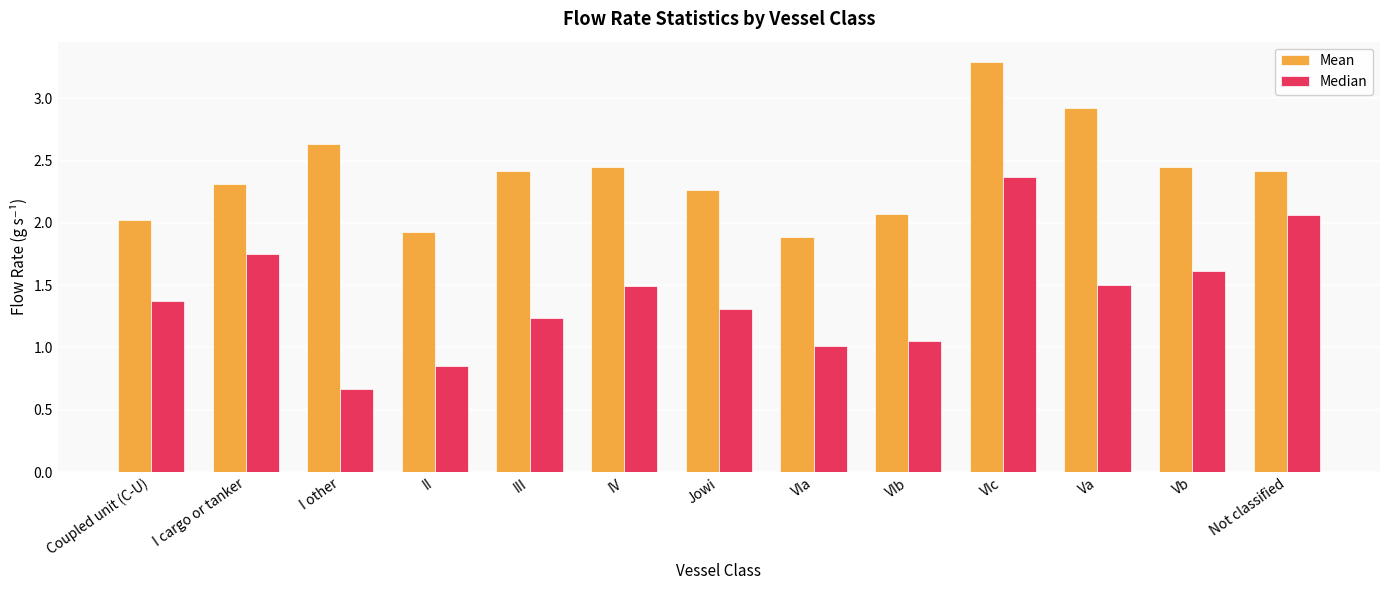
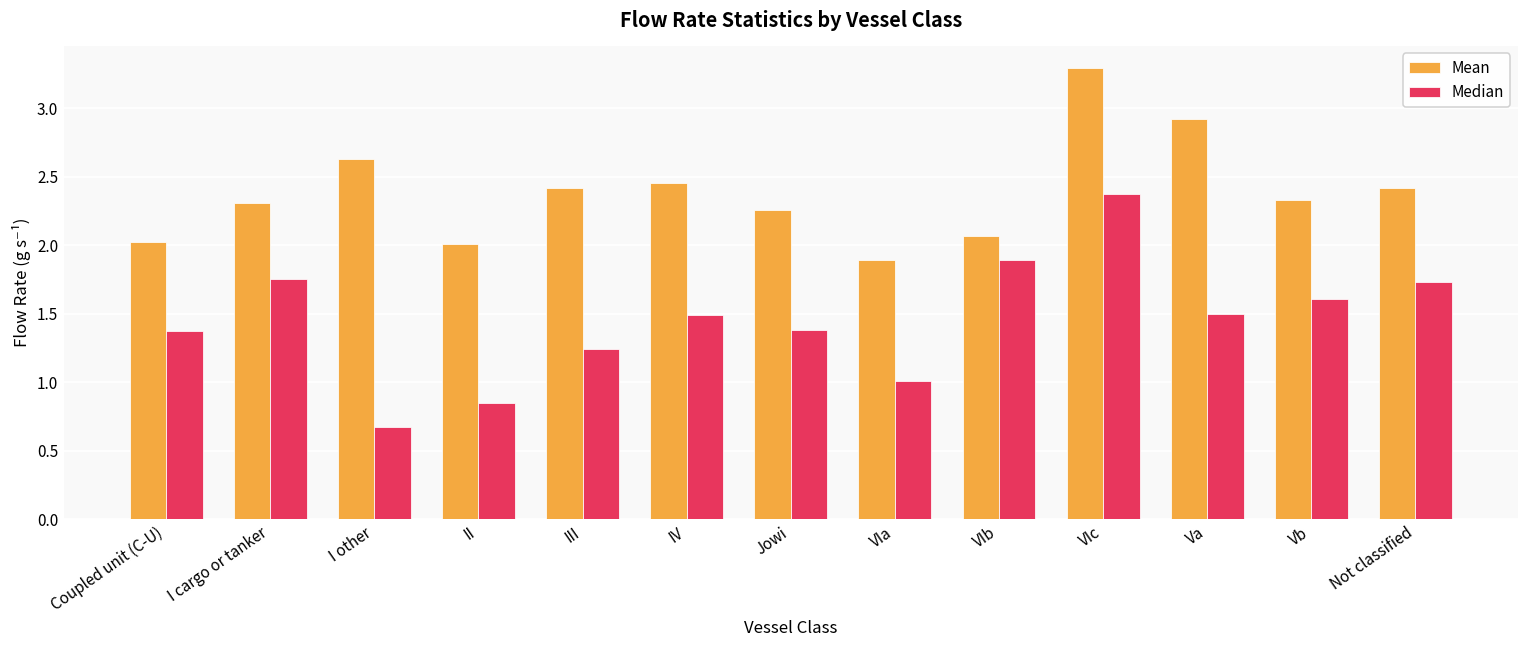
  {
    "Mean": {
      "Coupled unit (C-U)": 2.02,
      "I cargo or tanker": 2.31,
      "I other": 2.63,
-     "II": 1.93,
+     "II": 2.01,
      "III": 2.42,
      "IV": 2.45,
      "Jowi": 2.26,
      "VIa": 1.89,
      "VIb": 2.07,
      "VIc": 3.29,
      "Va": 2.92,
-     "Vb": 2.45,
+     "Vb": 2.33,
      "Not classified": 2.42
    },
    "Median": {
      "Coupled unit (C-U)": 1.37,
      "I cargo or tanker": 1.75,
      "I other": 0.67,
      "II": 0.85,
      "III": 1.24,
      "IV": 1.49,
-     "Jowi": 1.31,
+     "Jowi": 1.38,
      "VIa": 1.01,
-     "VIb": 1.05,
+     "VIb": 1.89,
      "VIc": 2.37,
      "Va": 1.50,
      "Vb": 1.61,
-     "Not classified": 2.06
+     "Not classified": 1.73
    }
  }
